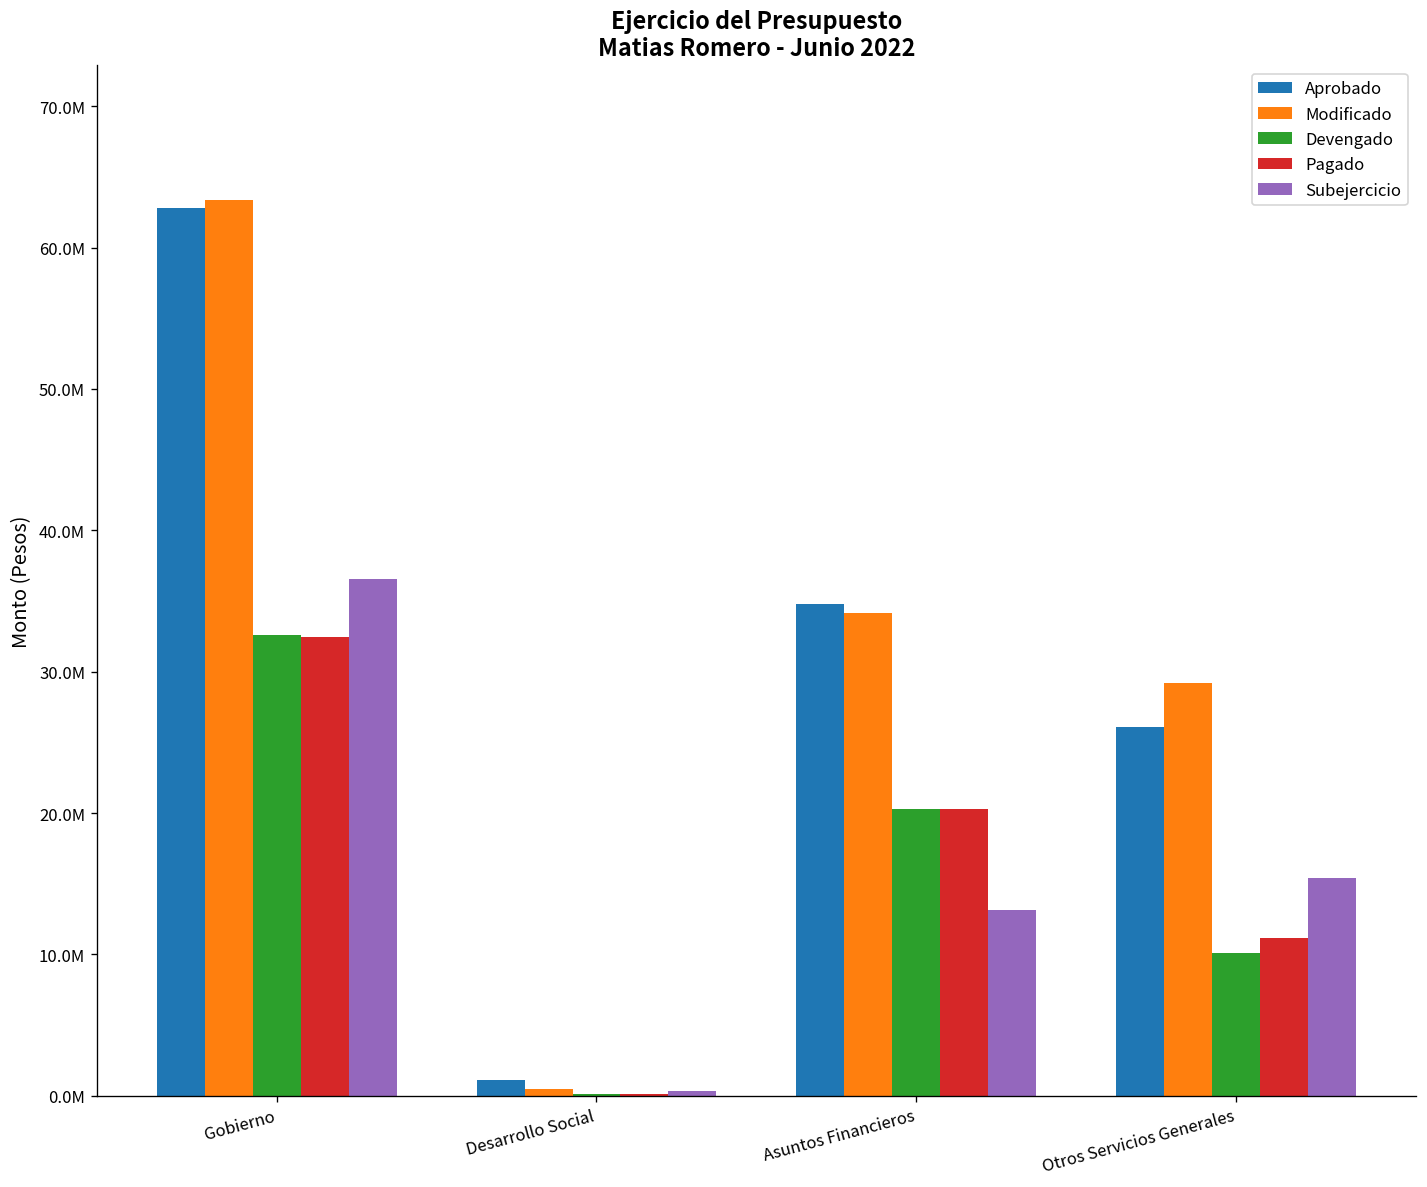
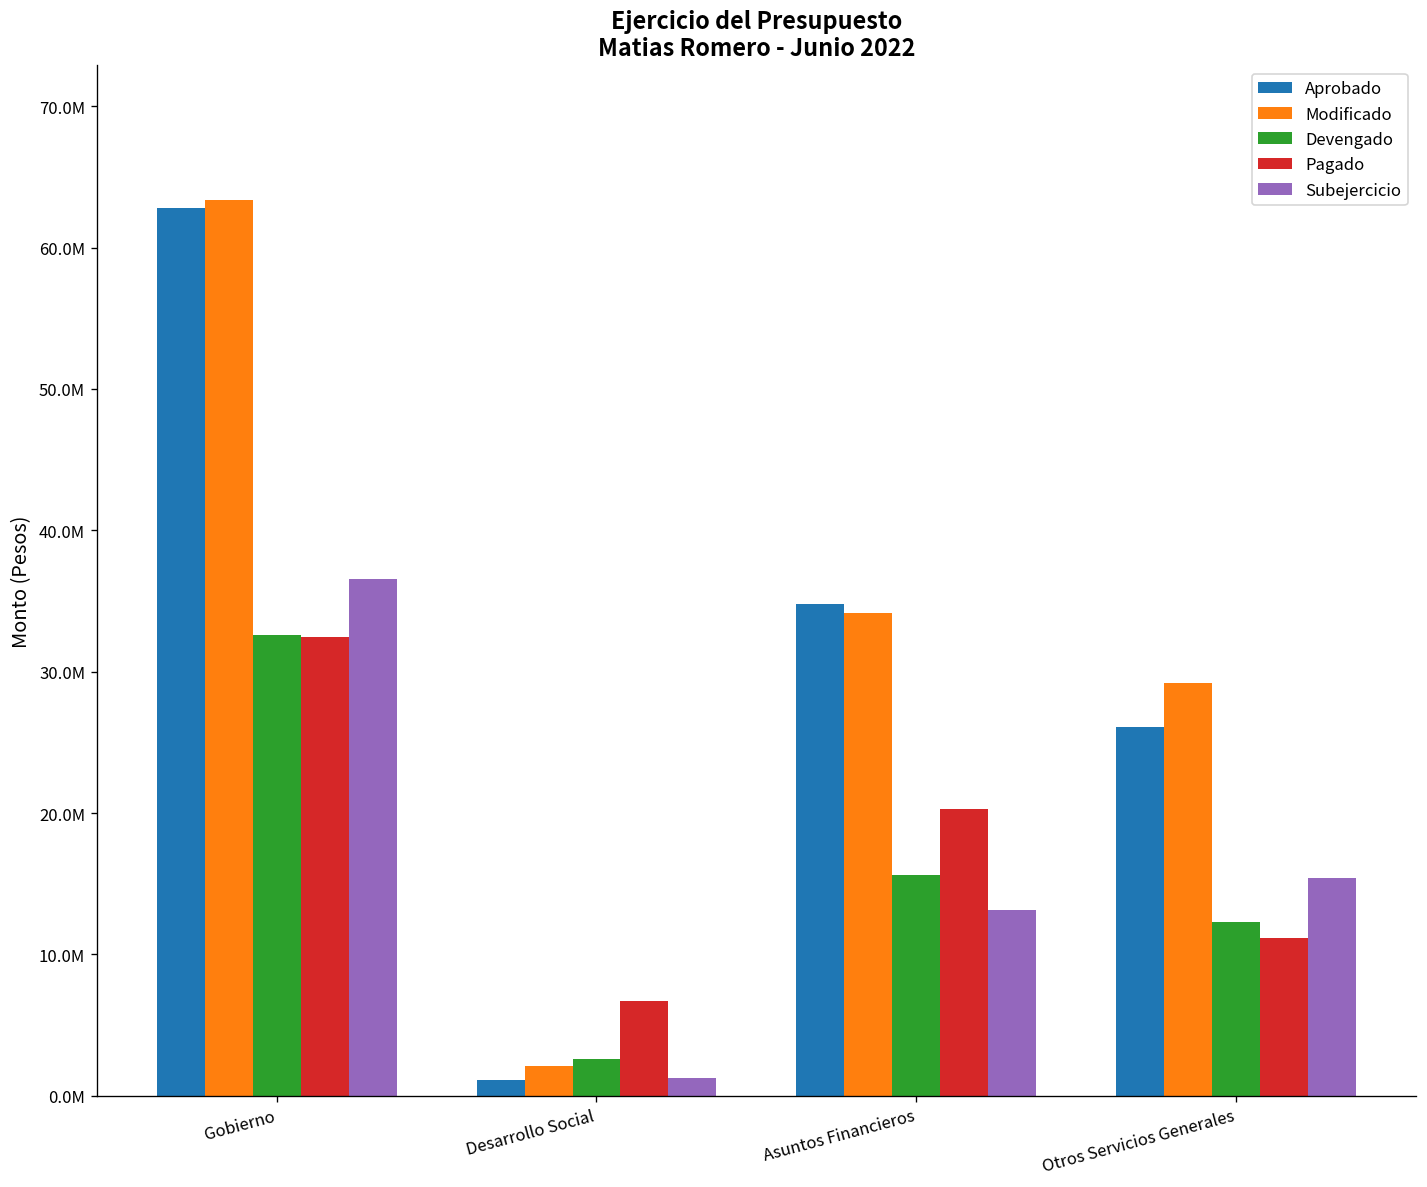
  {
    "Aprobado": {
      "Gobierno": 62800000,
      "Desarrollo Social": 1100000,
      "Asuntos Financieros": 34800000,
      "Otros Servicios Generales": 26100000
    },
    "Modificado": {
      "Gobierno": 63400000,
-     "Desarrollo Social": 500000,
+     "Desarrollo Social": 2100000,
      "Asuntos Financieros": 34200000,
      "Otros Servicios Generales": 29200000
    },
    "Devengado": {
      "Gobierno": 32600000,
-     "Desarrollo Social": 100000,
-     "Asuntos Financieros": 20300000,
-     "Otros Servicios Generales": 10100000
+     "Desarrollo Social": 2600000,
+     "Asuntos Financieros": 15600000,
+     "Otros Servicios Generales": 12300000
    },
    "Pagado": {
      "Gobierno": 32500000,
-     "Desarrollo Social": 100000,
+     "Desarrollo Social": 6700000,
      "Asuntos Financieros": 20300000,
      "Otros Servicios Generales": 11200000
    },
    "Subejercicio": {
      "Gobierno": 36500000,
-     "Desarrollo Social": 400000,
+     "Desarrollo Social": 1200000,
      "Asuntos Financieros": 13100000,
      "Otros Servicios Generales": 15400000
    }
  }
